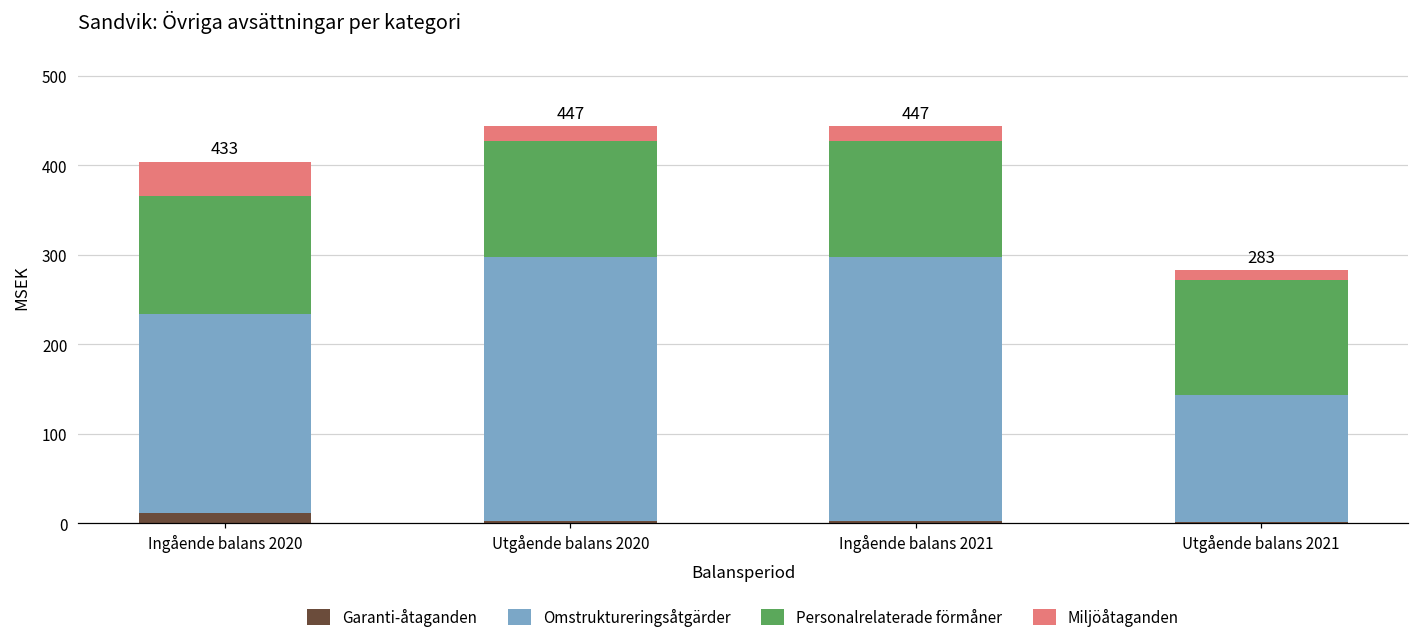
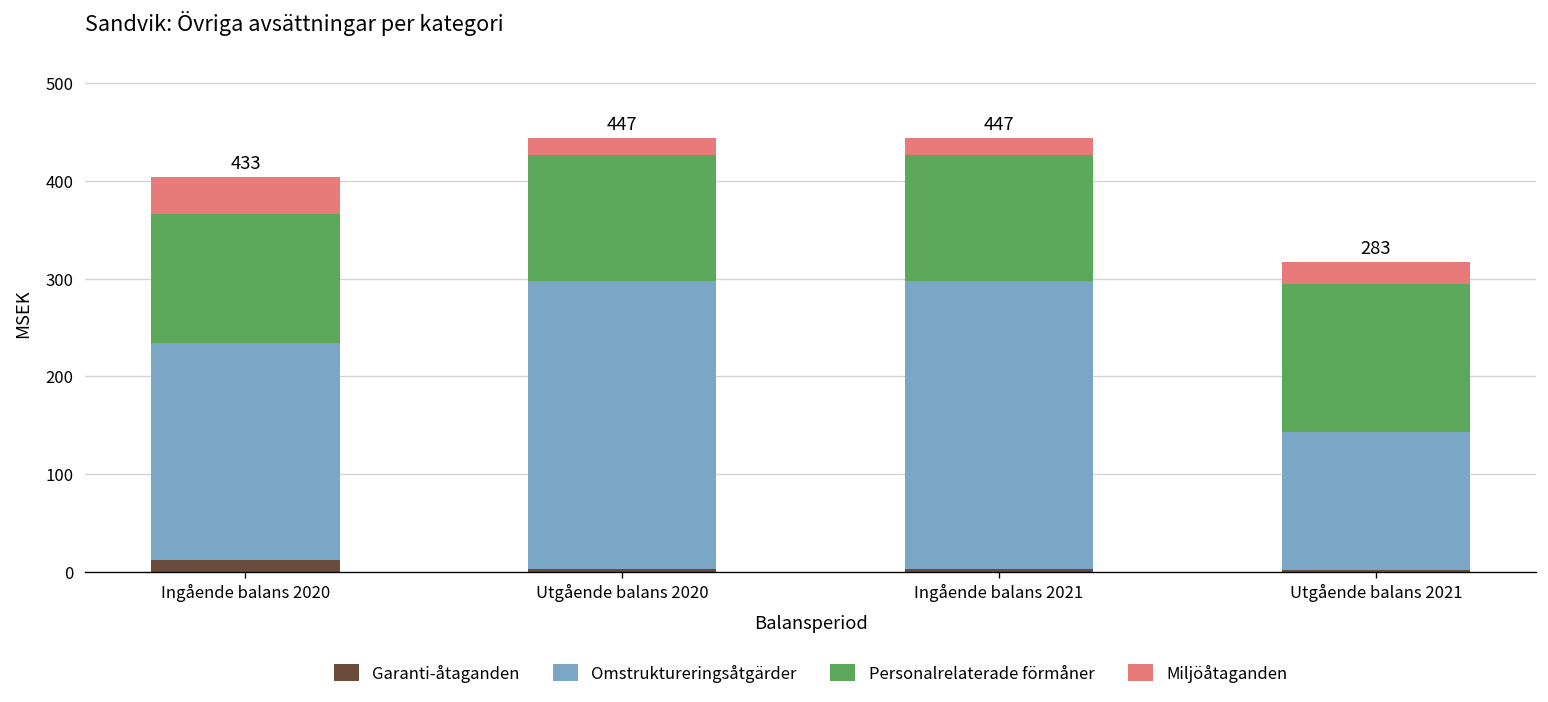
  {
    "Garanti-åtaganden": {
      "Ingående balans 2020": 10
    },
    "Omstruktureringsåtgärder": {
      "Ingående balans 2020": 220,
      "Utgående balans 2020": 300,
      "Ingående balans 2021": 300,
      "Utgående balans 2021": 140
    },
    "Personalrelaterade förmåner": {
      "Ingående balans 2020": 130,
      "Utgående balans 2020": 130,
      "Ingående balans 2021": 130,
-     "Utgående balans 2021": 130
+     "Utgående balans 2021": 150
    },
    "Miljöåtaganden": {
-     "Utgående balans 2021": 10
+     "Utgående balans 2021": 20
    }
  }
